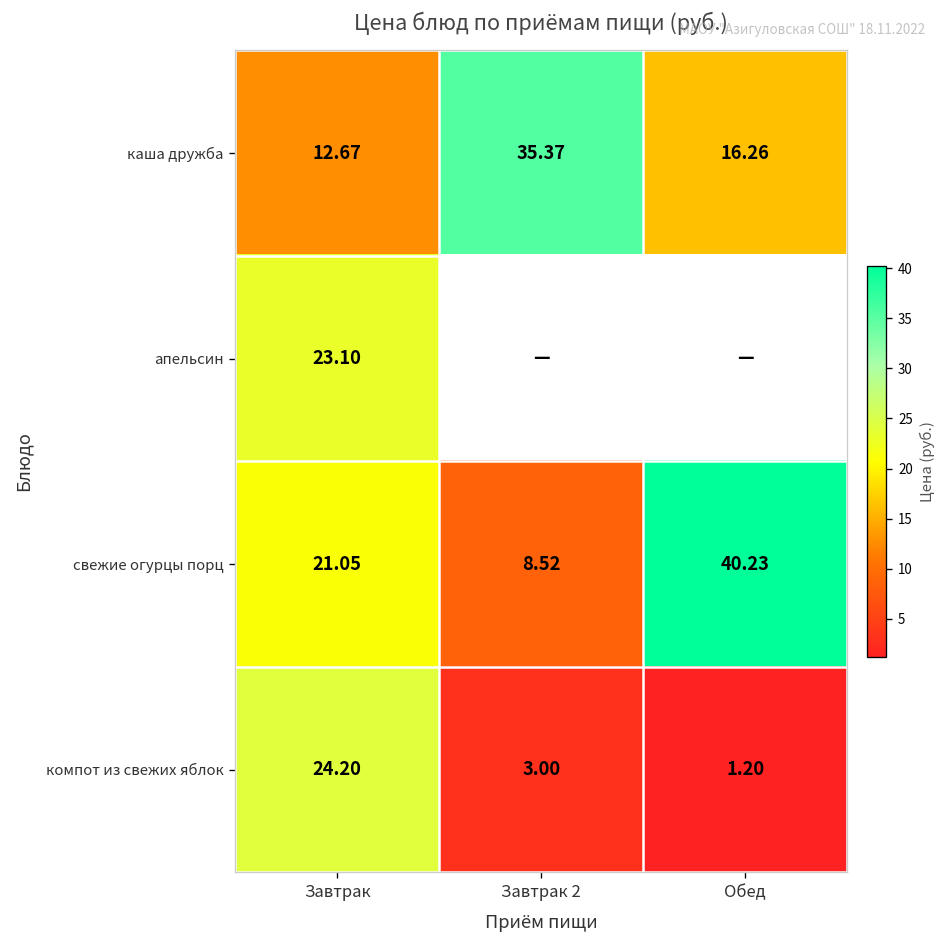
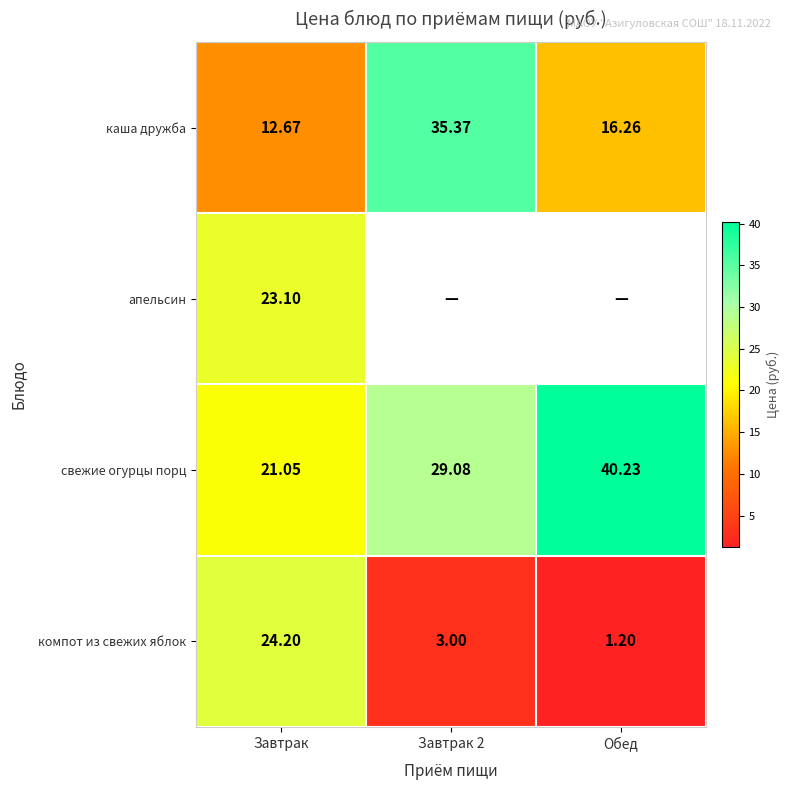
  {
    "каша дружба": {
      "Завтрак": 12.67,
      "Завтрак 2": 35.37,
      "Обед": 16.26
    },
    "апельсин": {
      "Завтрак": 23.10
    },
    "свежие огурцы порц": {
      "Завтрак": 21.05,
-     "Завтрак 2": 8.52,
+     "Завтрак 2": 29.08,
      "Обед": 40.23
    },
    "компот из свежих яблок": {
      "Завтрак": 24.20,
      "Завтрак 2": 3.00,
      "Обед": 1.20
    }
  }
